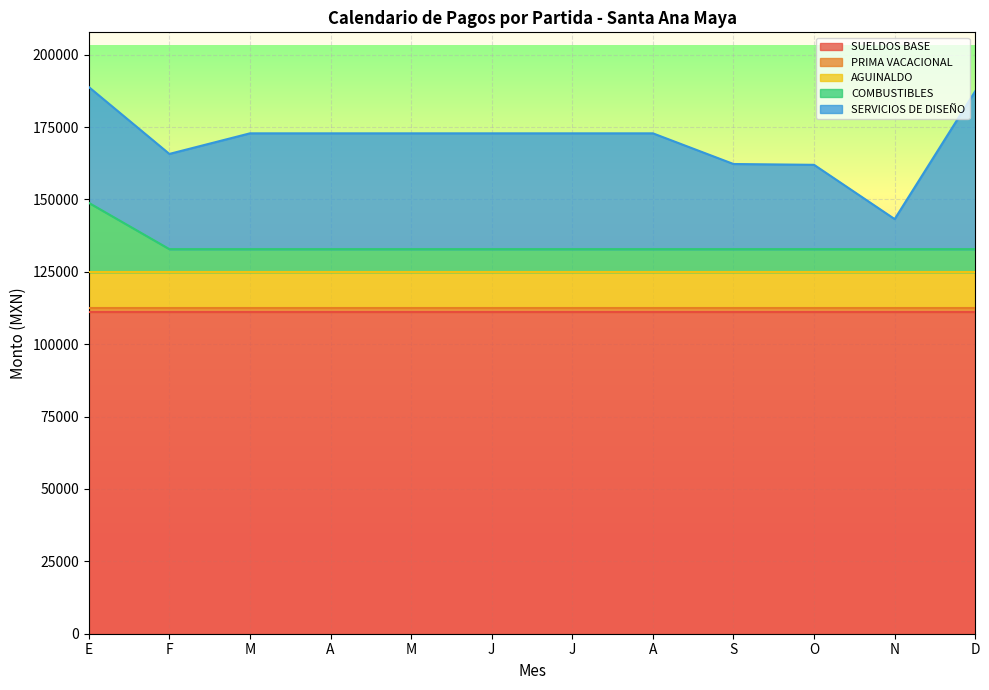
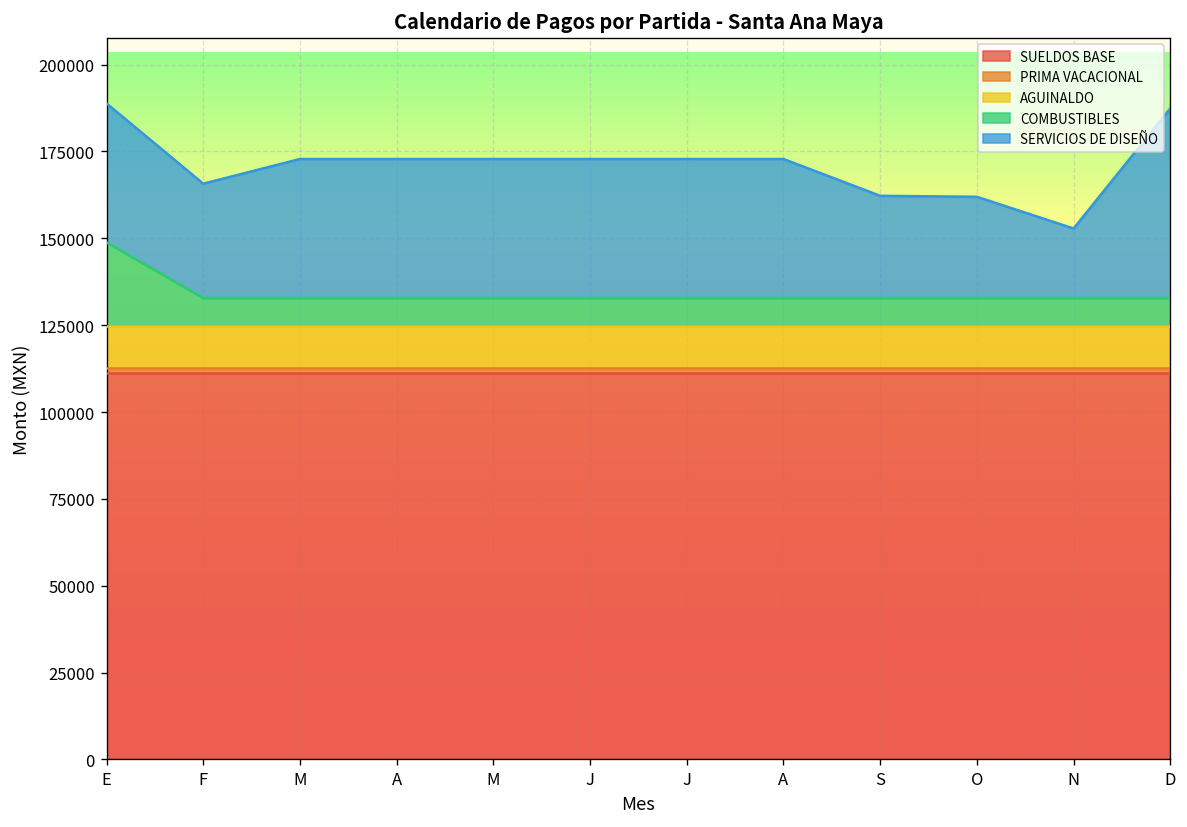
  {
    "AGUINALDO": {
      "E": 12000,
      "F": 12000,
      "S": 12000,
      "O": 12000,
      "N": 12000,
      "D": 12000
    },
    "COMBUSTIBLES": {
      "E": 24000,
      "F": 8000,
      "S": 8000,
      "O": 8000,
      "N": 8000,
      "D": 8000
    },
    "SERVICIOS DE DISEÑO": {
      "E": 40000,
      "F": 33000,
      "S": 29000,
      "O": 29000,
-     "N": 10000,
+     "N": 20000,
      "D": 55000
    }
  }
